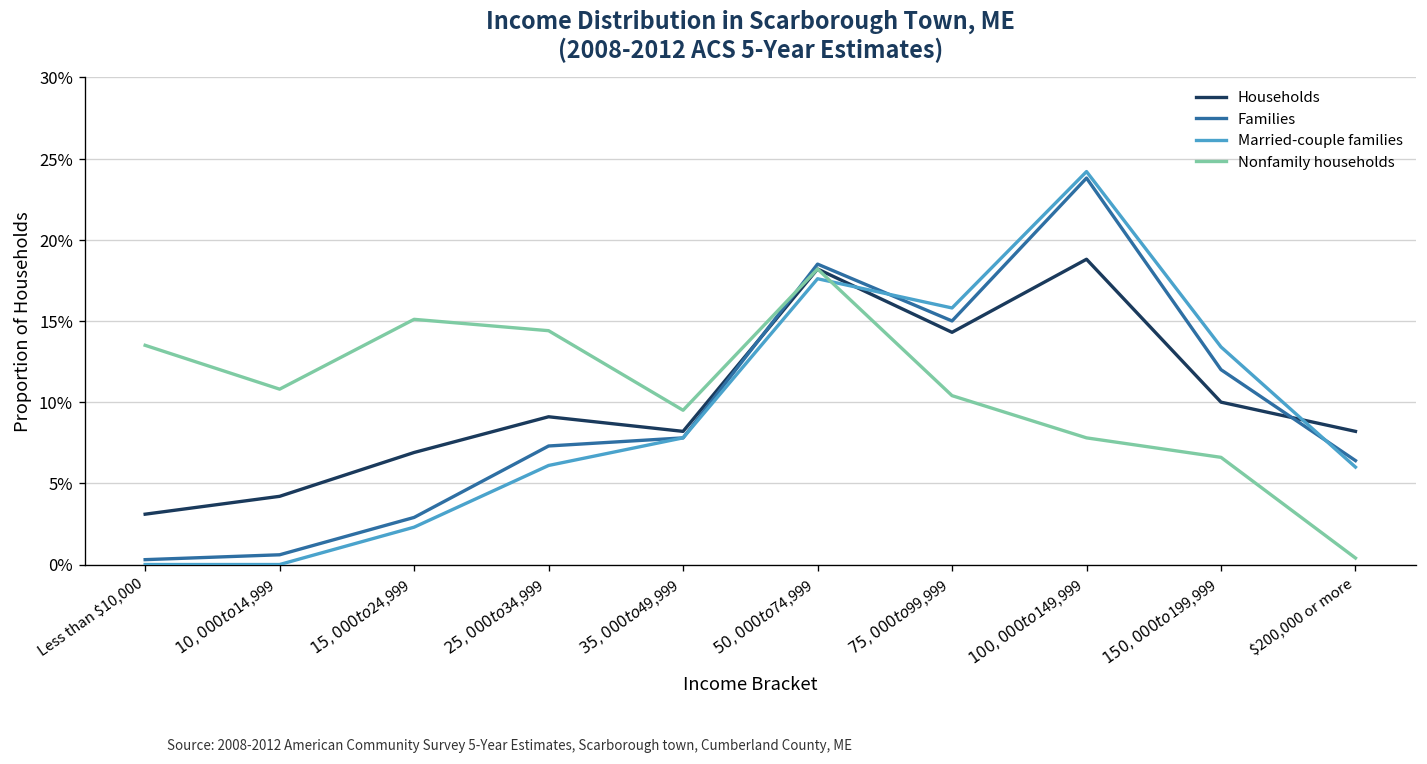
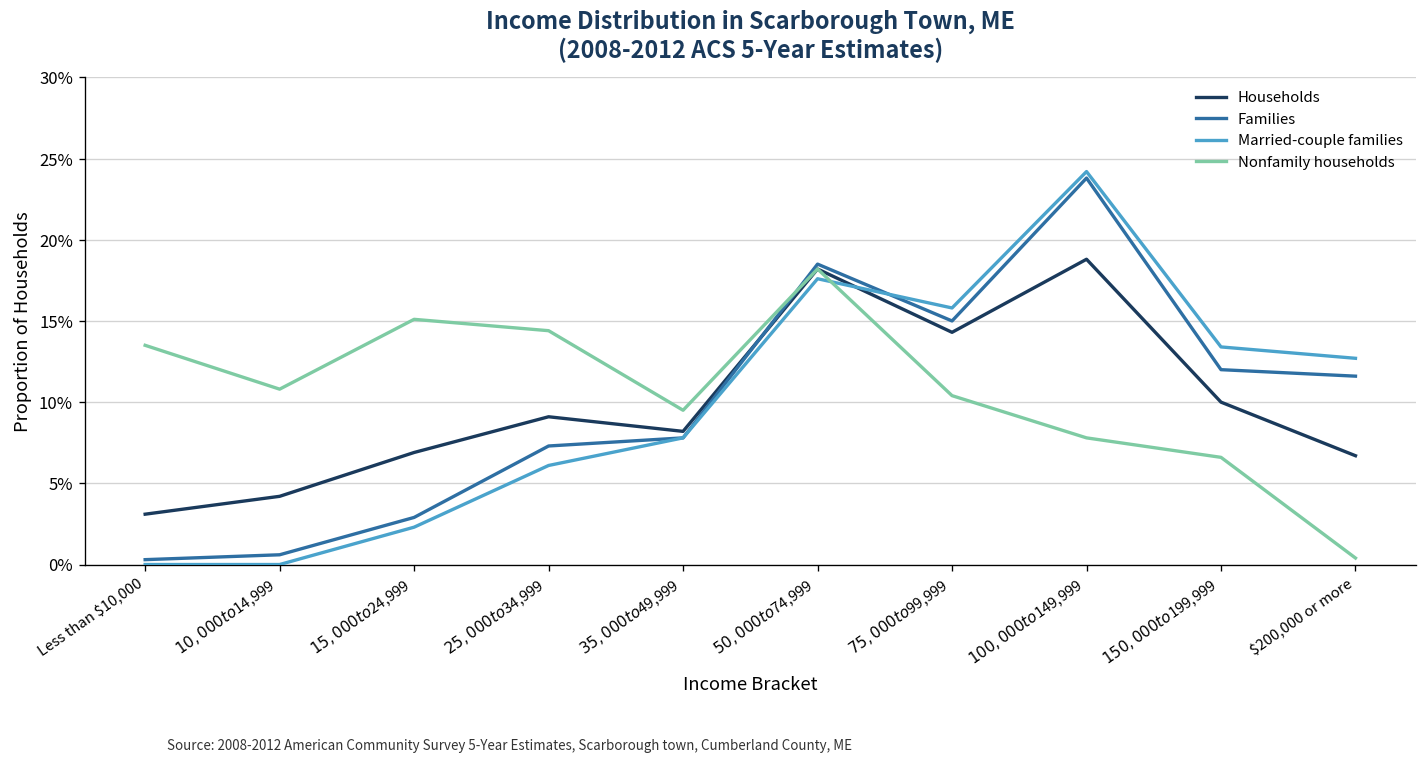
  {
    "Households": {
      "Less than $10,000": "3.1%",
-     "$200,000 or more": "8.2%"
+     "$200,000 or more": "6.7%"
    },
    "Families": {
      "Less than $10,000": "0.3%",
-     "$200,000 or more": "6.4%"
+     "$200,000 or more": "11.6%"
    },
    "Married-couple families": {
      "Less than $10,000": "0.0%",
-     "$200,000 or more": "6.0%"
+     "$200,000 or more": "12.7%"
    },
    "Nonfamily households": {
      "Less than $10,000": "13.5%",
      "$200,000 or more": "0.4%"
    }
  }
